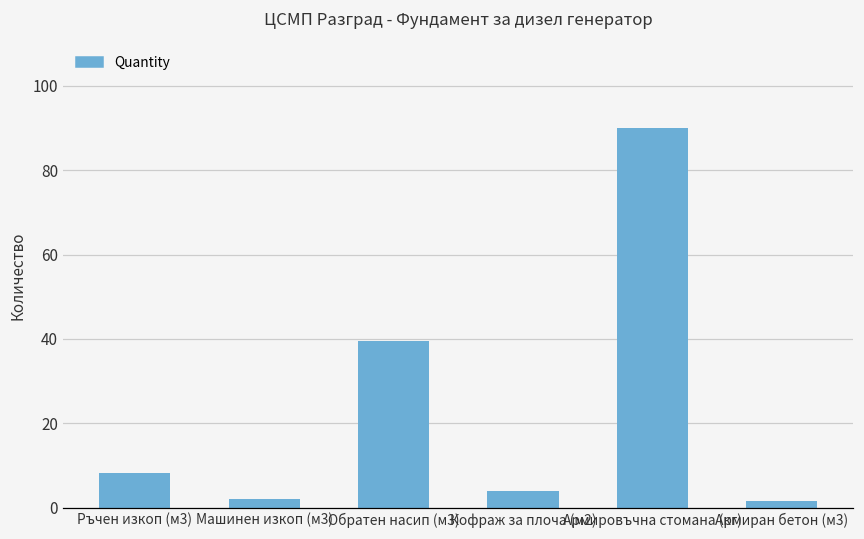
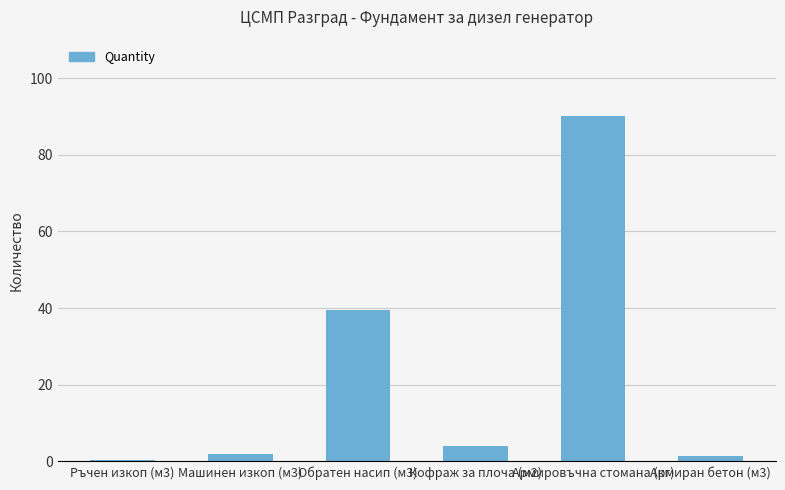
  {
-   "Ръчен изкоп (м3)": 8,
+   "Ръчен изкоп (м3)": 1,
    "Машинен изкоп (м3)": 2,
    "Обратен насип (м3)": 40
  }
